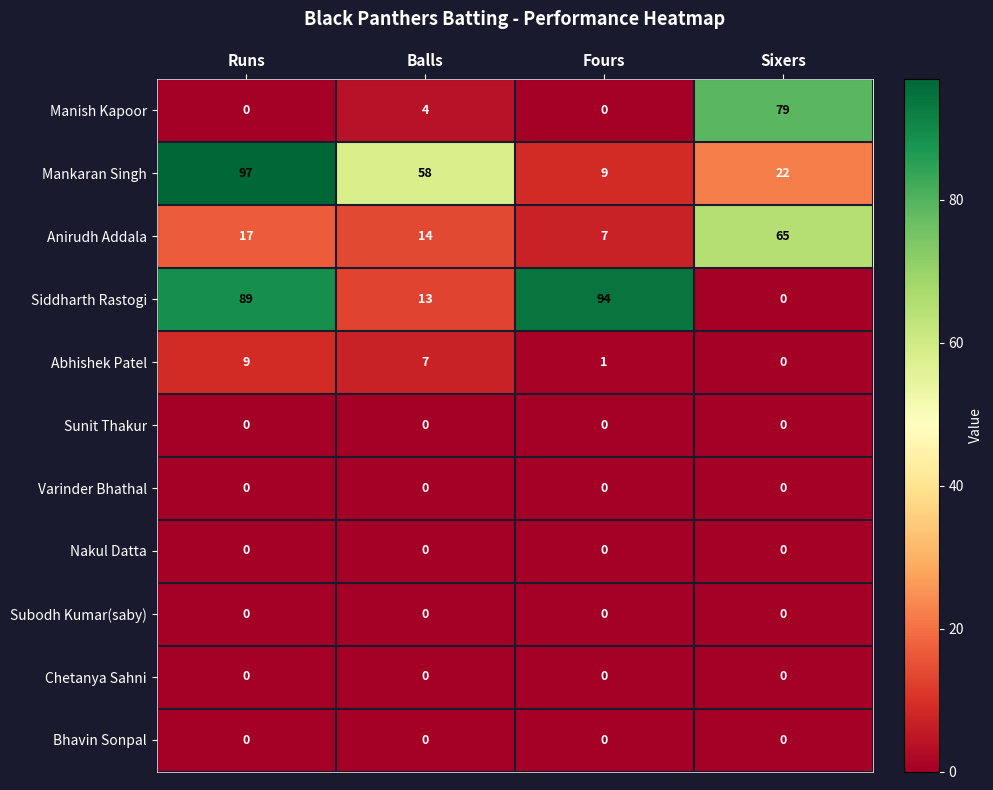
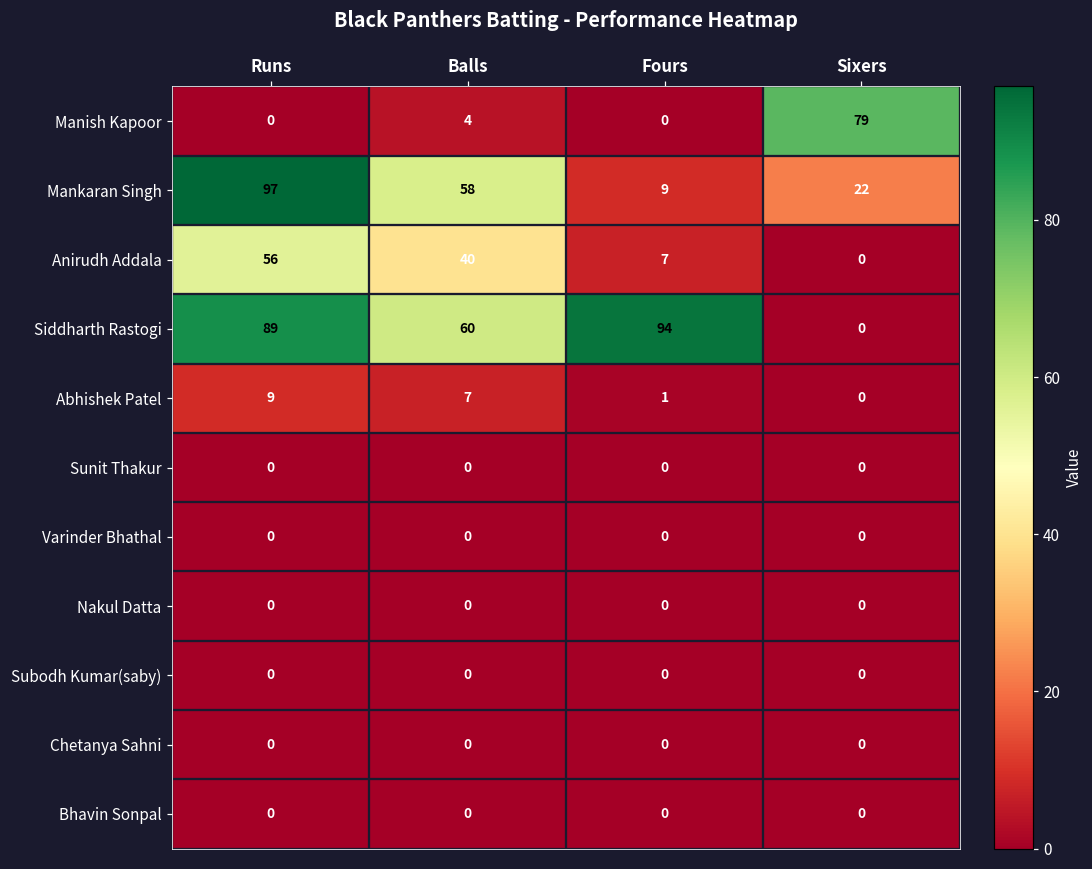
  {
    "Manish Kapoor": {
      "Runs": 0,
      "Balls": 4,
      "Fours": 0,
      "Sixers": 79
    },
    "Mankaran Singh": {
      "Runs": 97,
      "Balls": 58,
      "Fours": 9,
      "Sixers": 22
    },
    "Anirudh Addala": {
-     "Runs": 17,
-     "Balls": 14,
+     "Runs": 56,
+     "Balls": 40,
      "Fours": 7,
-     "Sixers": 65
+     "Sixers": 0
    },
    "Siddharth Rastogi": {
      "Runs": 89,
-     "Balls": 13,
+     "Balls": 60,
      "Fours": 94,
      "Sixers": 0
    },
    "Abhishek Patel": {
      "Runs": 9,
      "Balls": 7,
      "Fours": 1,
      "Sixers": 0
    },
    "Sunit Thakur": {
      "Runs": 0,
      "Balls": 0,
      "Fours": 0,
      "Sixers": 0
    },
    "Varinder Bhathal": {
      "Runs": 0,
      "Balls": 0,
      "Fours": 0,
      "Sixers": 0
    },
    "Nakul Datta": {
      "Runs": 0,
      "Balls": 0,
      "Fours": 0,
      "Sixers": 0
    },
    "Subodh Kumar(saby)": {
      "Runs": 0,
      "Balls": 0,
      "Fours": 0,
      "Sixers": 0
    },
    "Chetanya Sahni": {
      "Runs": 0,
      "Balls": 0,
      "Fours": 0,
      "Sixers": 0
    },
    "Bhavin Sonpal": {
      "Runs": 0,
      "Balls": 0,
      "Fours": 0,
      "Sixers": 0
    }
  }
